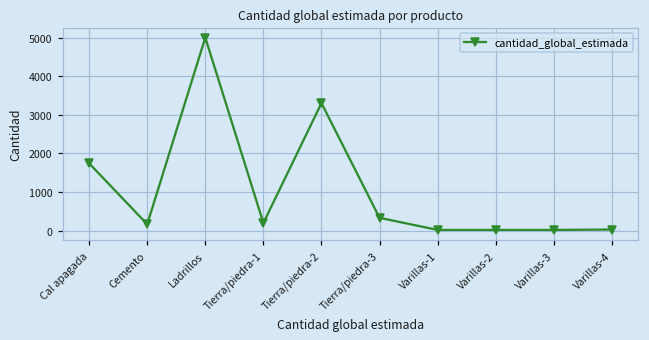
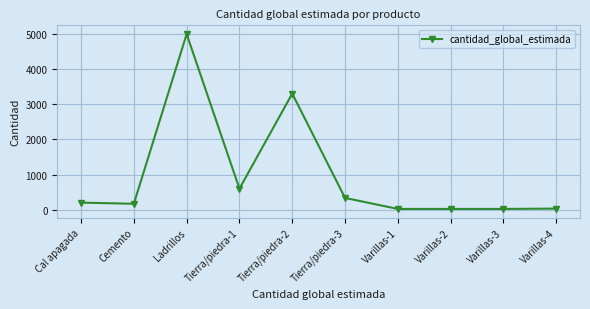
  {
-   "Cal apagada": 1700,
+   "Cal apagada": 200,
    "Cemento": 200,
    "Ladrillos": 5000,
-   "Tierra/piedra-1": 200,
+   "Tierra/piedra-1": 600,
    "Tierra/piedra-2": 3300,
    "Tierra/piedra-3": 300,
    "Varillas-1": 0,
    "Varillas-2": 0,
    "Varillas-3": 0,
    "Varillas-4": 0
  }
